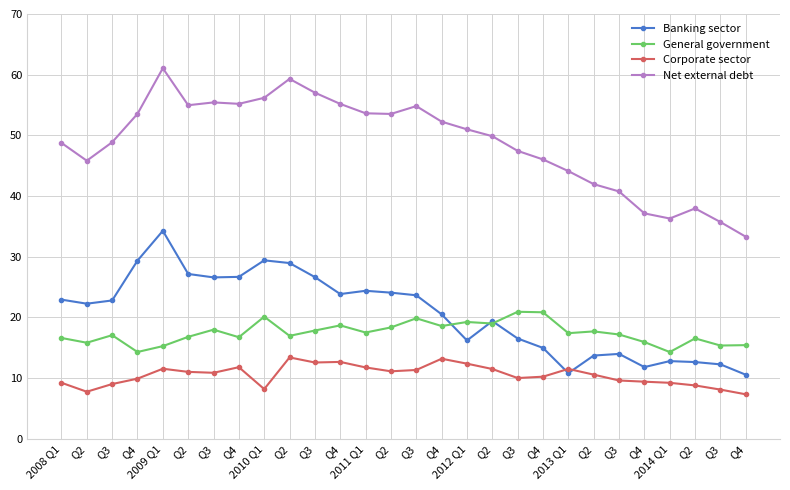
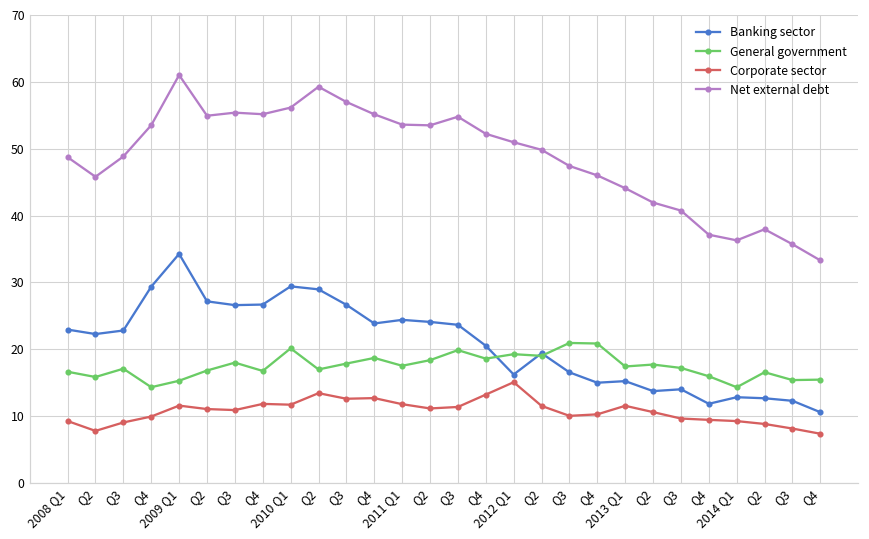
  {
    "Banking sector": {
      "2008 Q1": 23,
      "2009 Q1": 34,
      "2010 Q1": 29,
      "2011 Q1": 24,
      "2012 Q1": 16,
-     "2013 Q1": 11,
+     "2013 Q1": 15,
      "2014 Q1": 13
    },
    "General government": {
      "2008 Q1": 17,
      "2009 Q1": 15,
      "2010 Q1": 20,
      "2011 Q1": 18,
      "2012 Q1": 19,
      "2013 Q1": 17,
      "2014 Q1": 14
    },
    "Corporate sector": {
      "2008 Q1": 9,
      "2009 Q1": 12,
-     "2010 Q1": 8,
+     "2010 Q1": 12,
      "2011 Q1": 12,
-     "2012 Q1": 12,
+     "2012 Q1": 15,
      "2013 Q1": 12,
      "2014 Q1": 9
    },
    "Net external debt": {
      "2008 Q1": 49,
      "2009 Q1": 61,
      "2010 Q1": 56,
      "2011 Q1": 54,
      "2012 Q1": 51,
      "2013 Q1": 44,
      "2014 Q1": 36
    }
  }
